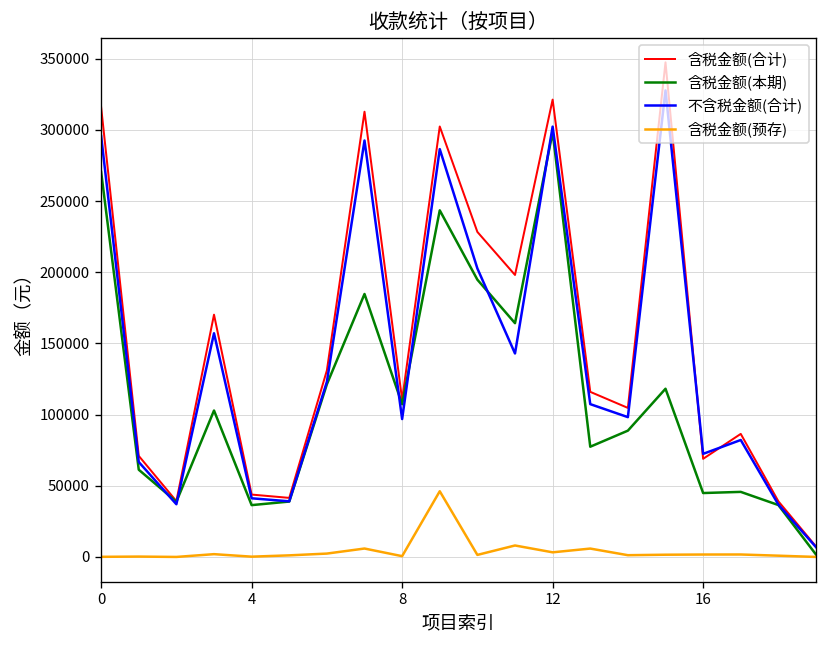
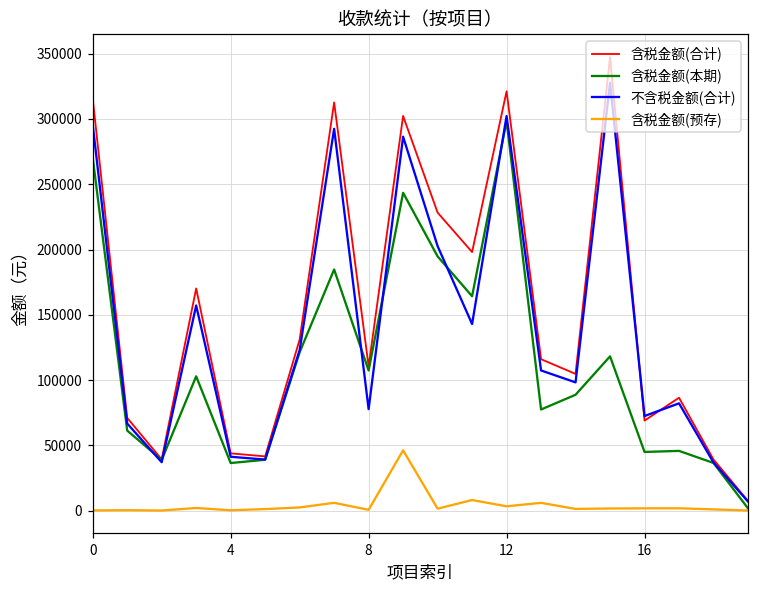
  {
    "含税金额(合计)": {
      "0": 316000,
      "4": 44000,
      "8": 110000,
      "12": 321000,
      "16": 69000
    },
    "含税金额(本期)": {
      "0": 270000,
      "4": 36000,
      "8": 107000,
      "12": 298000,
      "16": 45000
    },
    "不含税金额(合计)": {
      "0": 296000,
      "4": 41000,
-     "8": 97000,
+     "8": 78000,
      "12": 302000,
      "16": 72000
    },
    "含税金额(预存)": {
      "0": 0,
      "4": 0,
      "8": 1000,
      "12": 3000,
      "16": 2000
    }
  }
